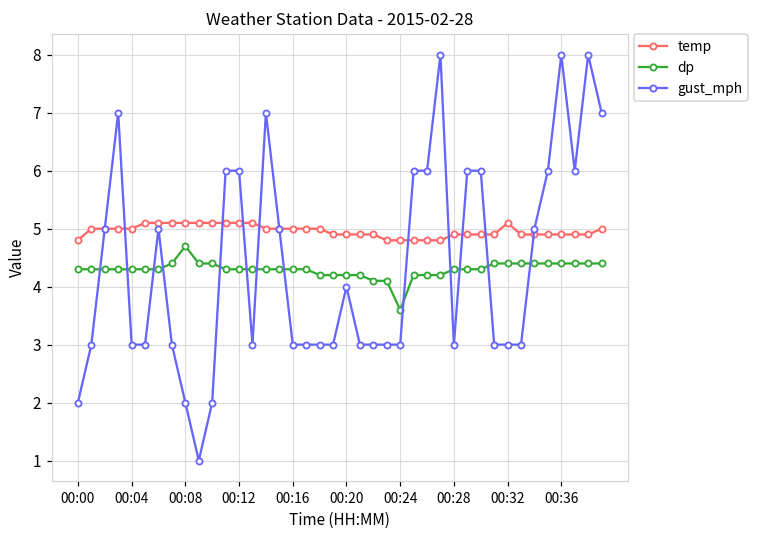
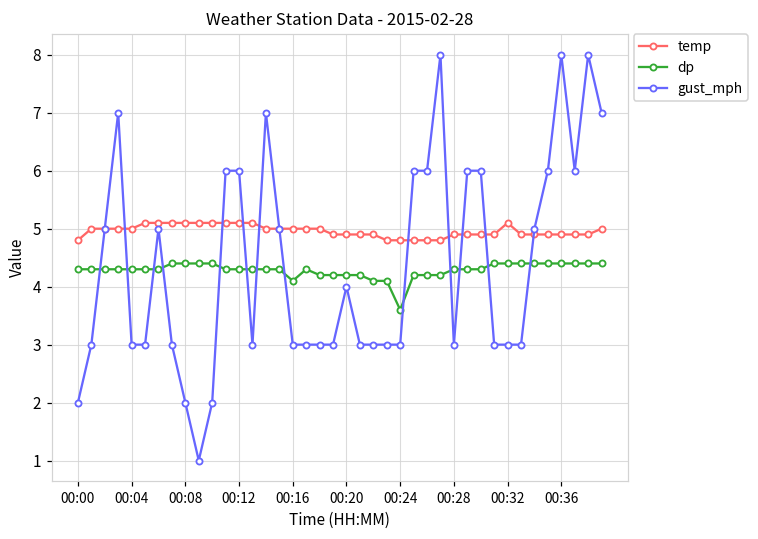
  {
    "temp": {
      "00:00": 4.8,
      "00:04": 5.0,
      "00:08": 5.1,
      "00:12": 5.1,
      "00:16": 5.0,
      "00:20": 4.9,
      "00:24": 4.8,
      "00:28": 4.9,
      "00:32": 5.1,
      "00:36": 4.9
    },
    "dp": {
      "00:00": 4.3,
      "00:04": 4.3,
-     "00:08": 4.7,
+     "00:08": 4.4,
      "00:12": 4.3,
-     "00:16": 4.3,
+     "00:16": 4.1,
      "00:20": 4.2,
      "00:24": 3.6,
      "00:28": 4.3,
      "00:32": 4.4,
      "00:36": 4.4
    },
    "gust_mph": {
      "00:00": 2.0,
      "00:04": 3.0,
      "00:08": 2.0,
      "00:12": 6.0,
      "00:16": 3.0,
      "00:20": 4.0,
      "00:24": 3.0,
      "00:28": 3.0,
      "00:32": 3.0,
      "00:36": 8.0
    }
  }
